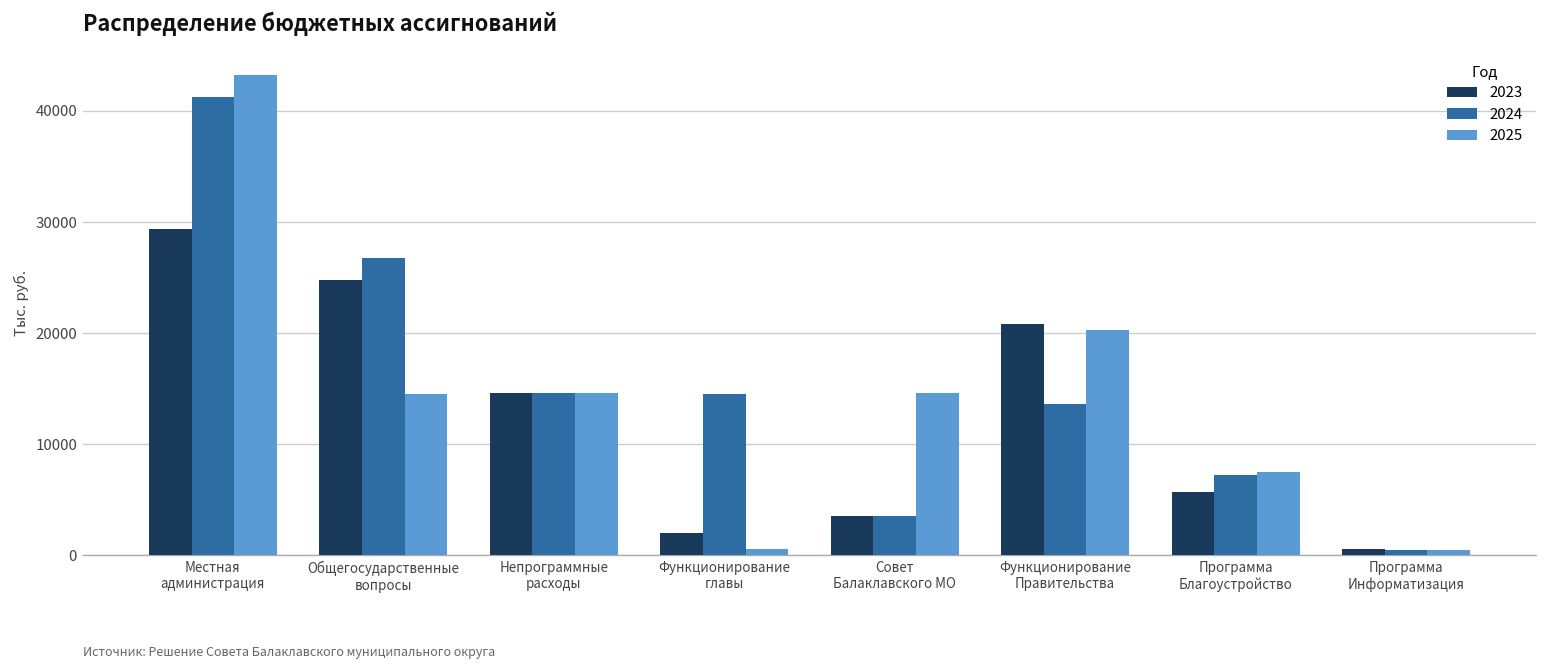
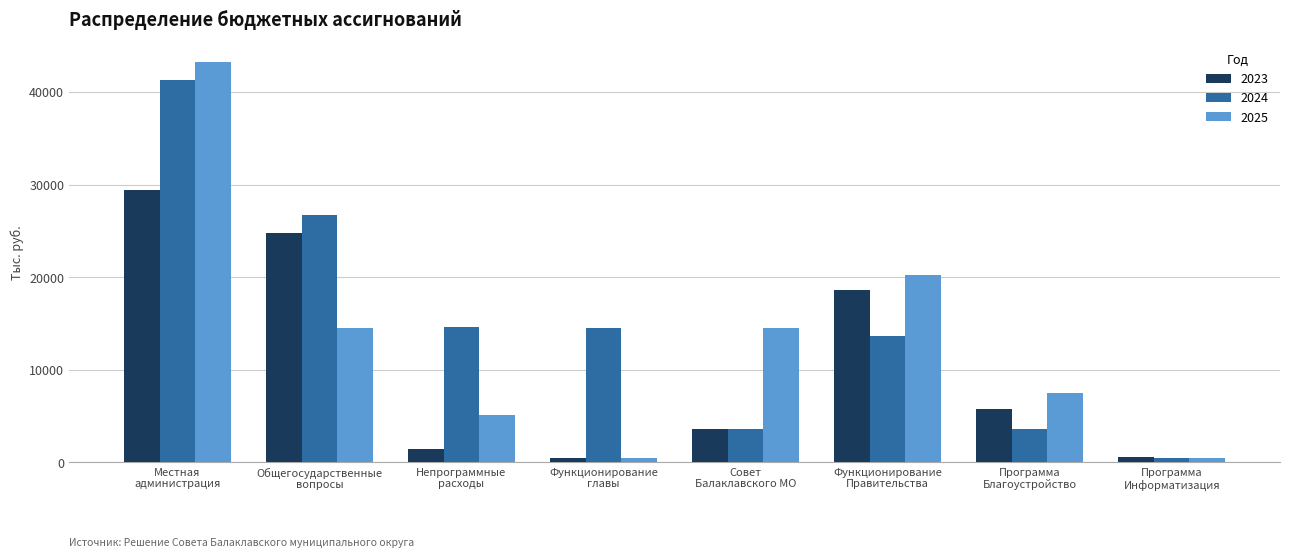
  {
    "2023": {
      "Местная администрация": 29000,
      "Общегосударственные вопросы": 25000,
-     "Непрограммные расходы": 15000,
-     "Функционирование главы": 2000,
+     "Непрограммные расходы": 1000,
+     "Функционирование главы": 0,
      "Совет Балаклавского МО": 4000,
-     "Функционирование Правительства": 21000,
+     "Функционирование Правительства": 19000,
      "Программа Благоустройство": 6000,
      "Программа Информатизация": 1000
    },
    "2024": {
      "Местная администрация": 41000,
      "Общегосударственные вопросы": 27000,
      "Непрограммные расходы": 15000,
      "Функционирование главы": 15000,
      "Совет Балаклавского МО": 4000,
      "Функционирование Правительства": 14000,
-     "Программа Благоустройство": 7000,
+     "Программа Благоустройство": 4000,
      "Программа Информатизация": 0
    },
    "2025": {
      "Местная администрация": 43000,
      "Общегосударственные вопросы": 15000,
-     "Непрограммные расходы": 15000,
+     "Непрограммные расходы": 5000,
      "Функционирование главы": 1000,
      "Совет Балаклавского МО": 15000,
      "Функционирование Правительства": 20000,
      "Программа Благоустройство": 7000,
      "Программа Информатизация": 0
    }
  }
